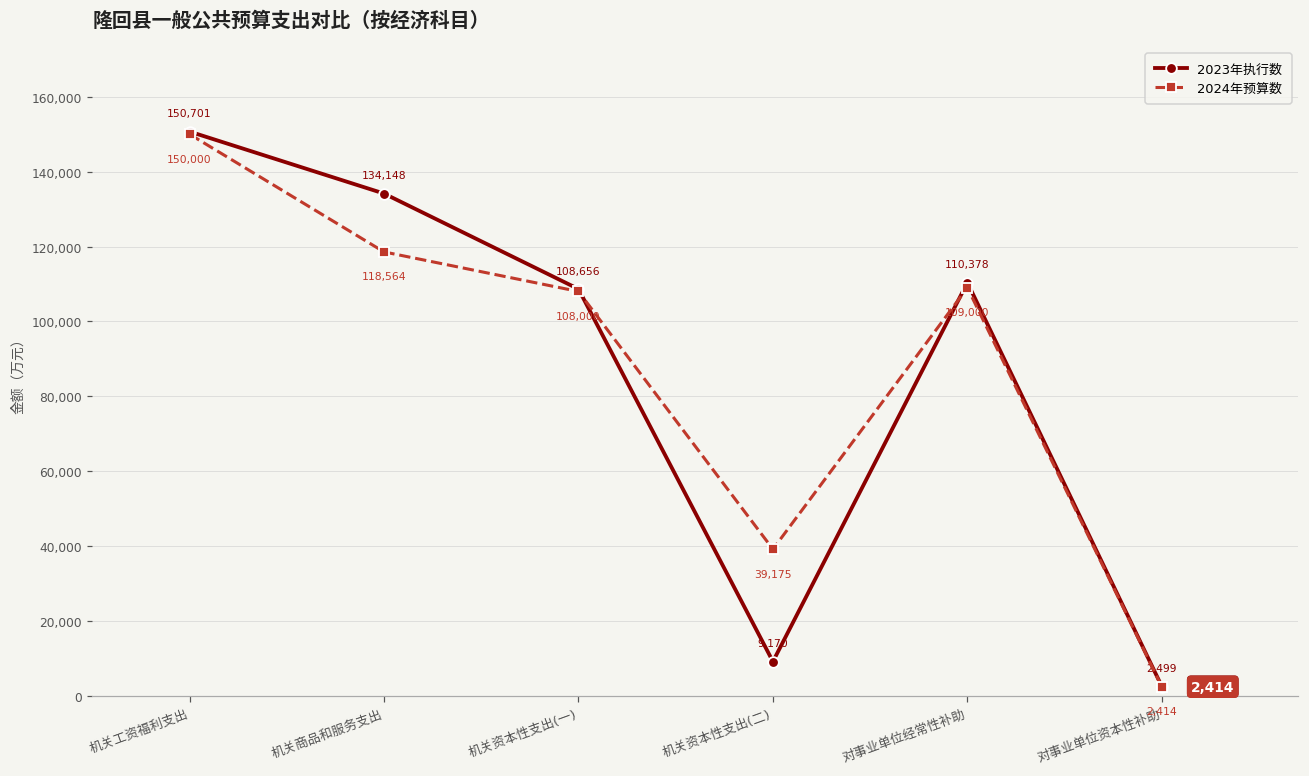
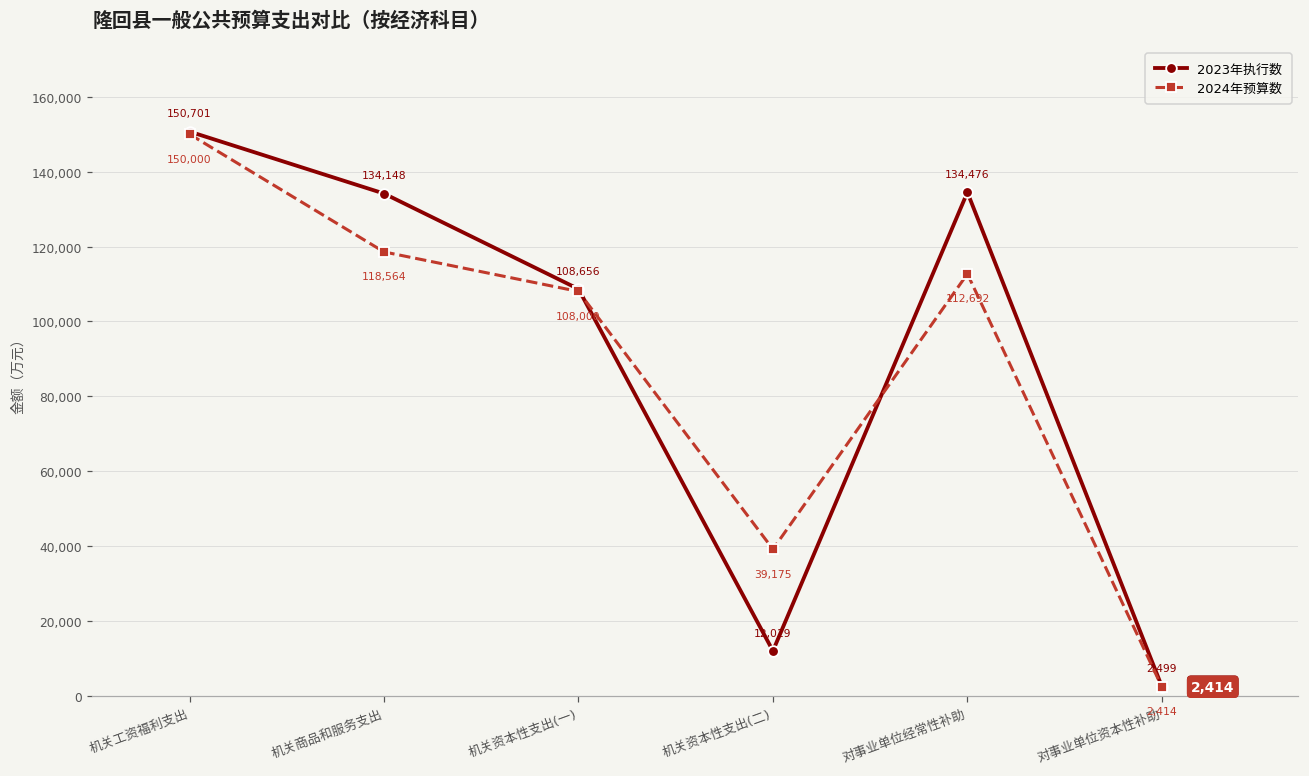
  {
    "2023年执行数": {
      "机关商品和服务支出": "134,148",
-     "机关资本性支出(二)": "9,170",
-     "对事业单位经常性补助": "110,378"
+     "机关资本性支出(二)": "12,019",
+     "对事业单位经常性补助": "134,476"
    },
    "2024年预算数": {
      "机关商品和服务支出": "118,564",
      "机关资本性支出(二)": "39,175",
-     "对事业单位经常性补助": "109,000"
+     "对事业单位经常性补助": "112,692"
    }
  }
